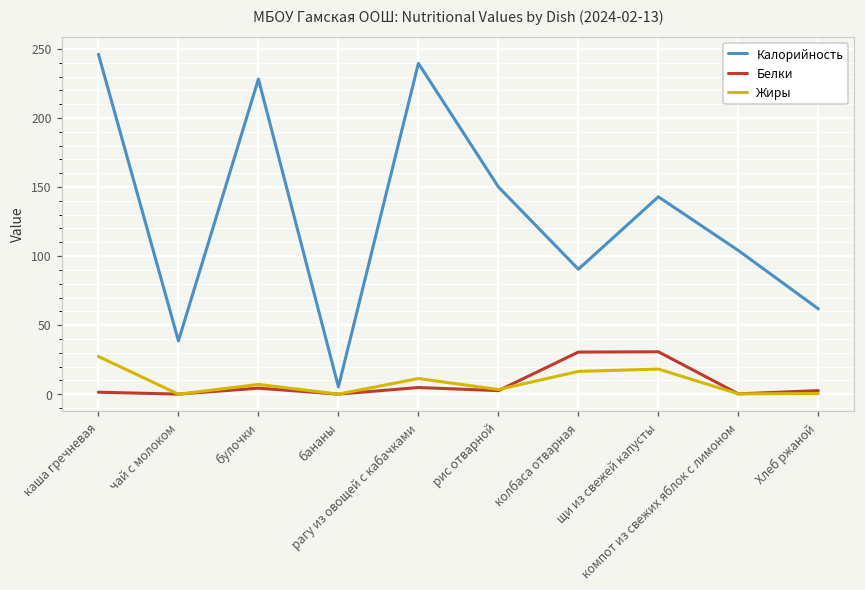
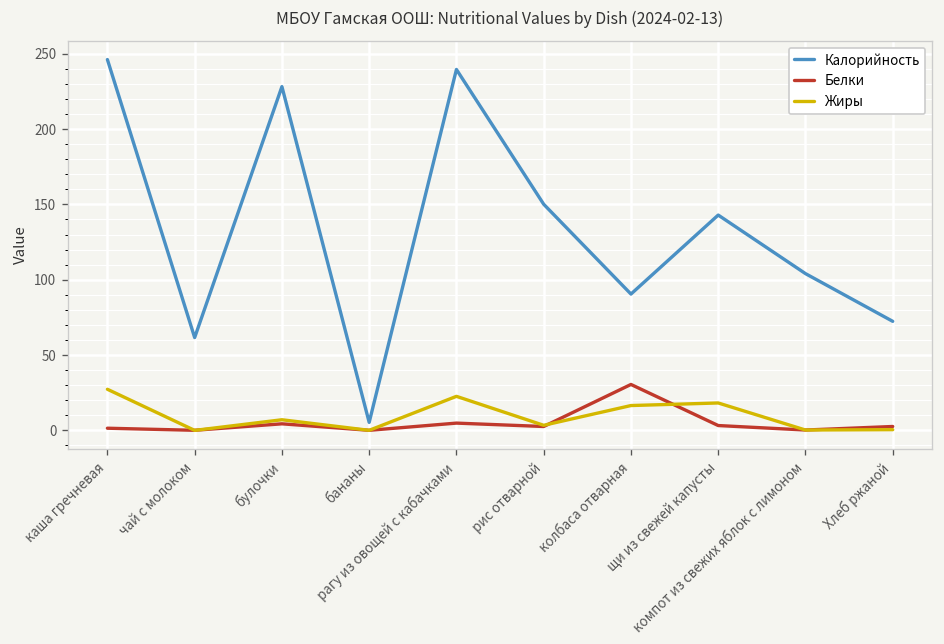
  {
    "Калорийность": {
      "каша гречневая": 246,
-     "чай с молоком": 39,
+     "чай с молоком": 62,
      "булочки": 228,
      "бананы": 5,
      "рагу из овощей с кабачками": 240,
      "рис отварной": 150,
      "колбаса отварная": 91,
      "щи из свежей капусты": 143,
      "компот из свежих яблок с лимоном": 104,
-     "Хлеб ржаной": 62
+     "Хлеб ржаной": 72
    },
    "Белки": {
      "каша гречневая": 1,
      "булочки": 4,
      "рагу из овощей с кабачками": 5,
      "колбаса отварная": 31,
-     "щи из свежей капусты": 31,
+     "щи из свежей капусты": 3,
      "Хлеб ржаной": 3
    },
    "Жиры": {
      "каша гречневая": 27,
      "булочки": 7,
-     "рагу из овощей с кабачками": 11,
+     "рагу из овощей с кабачками": 23,
      "колбаса отварная": 17,
      "щи из свежей капусты": 18,
      "Хлеб ржаной": 0
    }
  }
